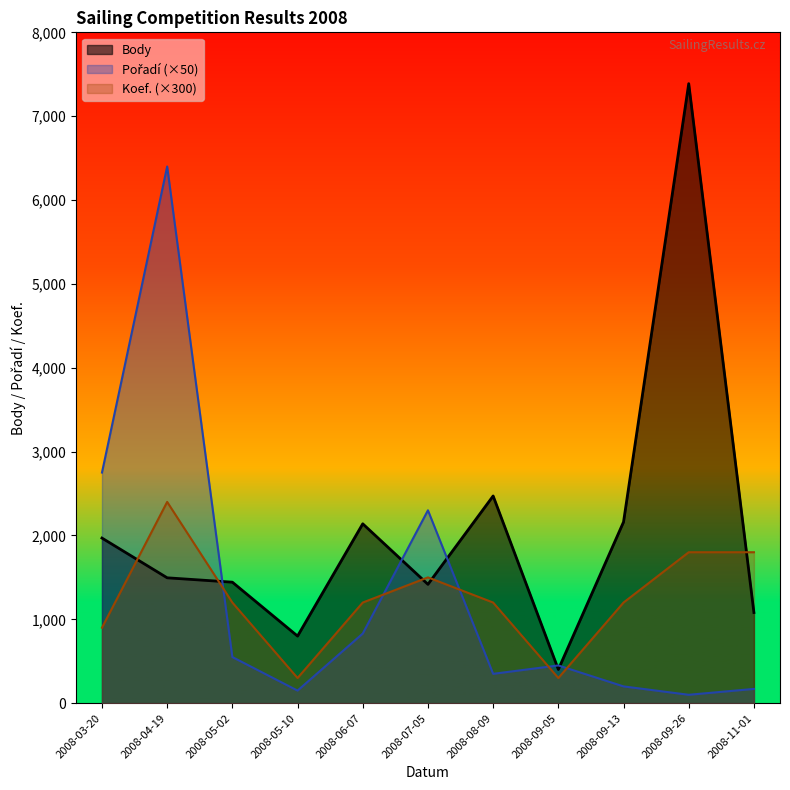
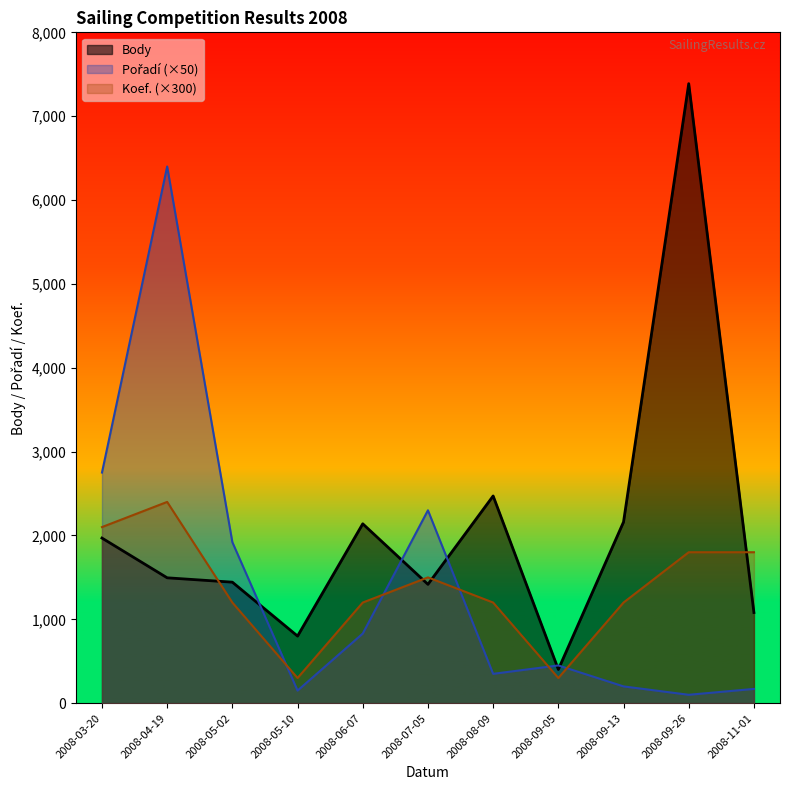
  {
    "Body": {
      "2008-03-20": "2,000",
      "2008-04-19": "1,500",
      "2008-05-02": "1,400",
      "2008-05-10": "800",
      "2008-06-07": "2,100",
      "2008-07-05": "1,400",
      "2008-08-09": "2,500",
      "2008-09-05": "400",
      "2008-09-13": "2,200",
      "2008-09-26": "7,400",
      "2008-11-01": "1,100"
    },
    "Pořadí (×50)": {
      "2008-03-20": "2,800",
      "2008-04-19": "6,400",
-     "2008-05-02": "600",
+     "2008-05-02": "1,900",
      "2008-05-10": "200",
      "2008-06-07": "800",
      "2008-07-05": "2,300",
      "2008-08-09": "400",
      "2008-09-05": "500",
      "2008-09-13": "200",
      "2008-09-26": "100",
      "2008-11-01": "200"
    },
    "Koef. (×300)": {
-     "2008-03-20": "900",
+     "2008-03-20": "2,100",
      "2008-04-19": "2,400",
      "2008-05-02": "1,200",
      "2008-05-10": "300",
      "2008-06-07": "1,200",
      "2008-07-05": "1,500",
      "2008-08-09": "1,200",
      "2008-09-05": "300",
      "2008-09-13": "1,200",
      "2008-09-26": "1,800",
      "2008-11-01": "1,800"
    }
  }
